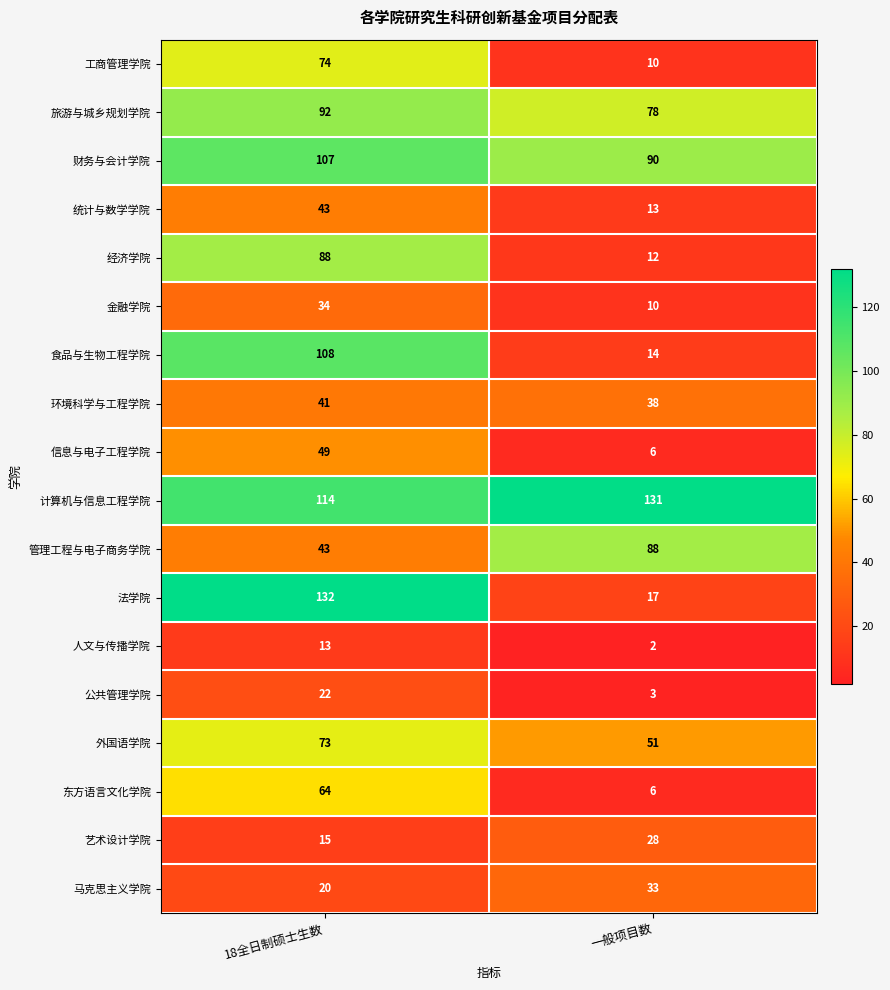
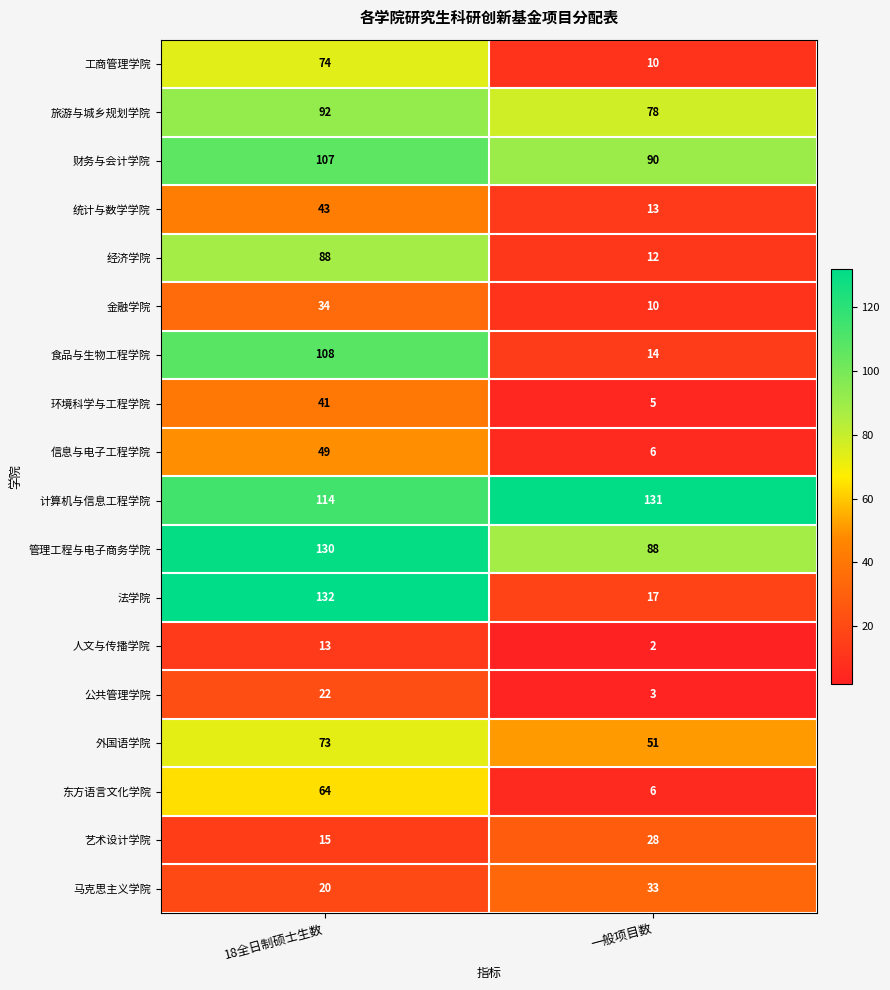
  {
    "工商管理学院": {
      "18全日制硕士生数": 74,
      "一般项目数": 10
    },
    "旅游与城乡规划学院": {
      "18全日制硕士生数": 92,
      "一般项目数": 78
    },
    "财务与会计学院": {
      "18全日制硕士生数": 107,
      "一般项目数": 90
    },
    "统计与数学学院": {
      "18全日制硕士生数": 43,
      "一般项目数": 13
    },
    "经济学院": {
      "18全日制硕士生数": 88,
      "一般项目数": 12
    },
    "金融学院": {
      "18全日制硕士生数": 34,
      "一般项目数": 10
    },
    "食品与生物工程学院": {
      "18全日制硕士生数": 108,
      "一般项目数": 14
    },
    "环境科学与工程学院": {
      "18全日制硕士生数": 41,
-     "一般项目数": 38
+     "一般项目数": 5
    },
    "信息与电子工程学院": {
      "18全日制硕士生数": 49,
      "一般项目数": 6
    },
    "计算机与信息工程学院": {
      "18全日制硕士生数": 114,
      "一般项目数": 131
    },
    "管理工程与电子商务学院": {
-     "18全日制硕士生数": 43,
+     "18全日制硕士生数": 130,
      "一般项目数": 88
    },
    "法学院": {
      "18全日制硕士生数": 132,
      "一般项目数": 17
    },
    "人文与传播学院": {
      "18全日制硕士生数": 13,
      "一般项目数": 2
    },
    "公共管理学院": {
      "18全日制硕士生数": 22,
      "一般项目数": 3
    },
    "外国语学院": {
      "18全日制硕士生数": 73,
      "一般项目数": 51
    },
    "东方语言文化学院": {
      "18全日制硕士生数": 64,
      "一般项目数": 6
    },
    "艺术设计学院": {
      "18全日制硕士生数": 15,
      "一般项目数": 28
    },
    "马克思主义学院": {
      "18全日制硕士生数": 20,
      "一般项目数": 33
    }
  }
